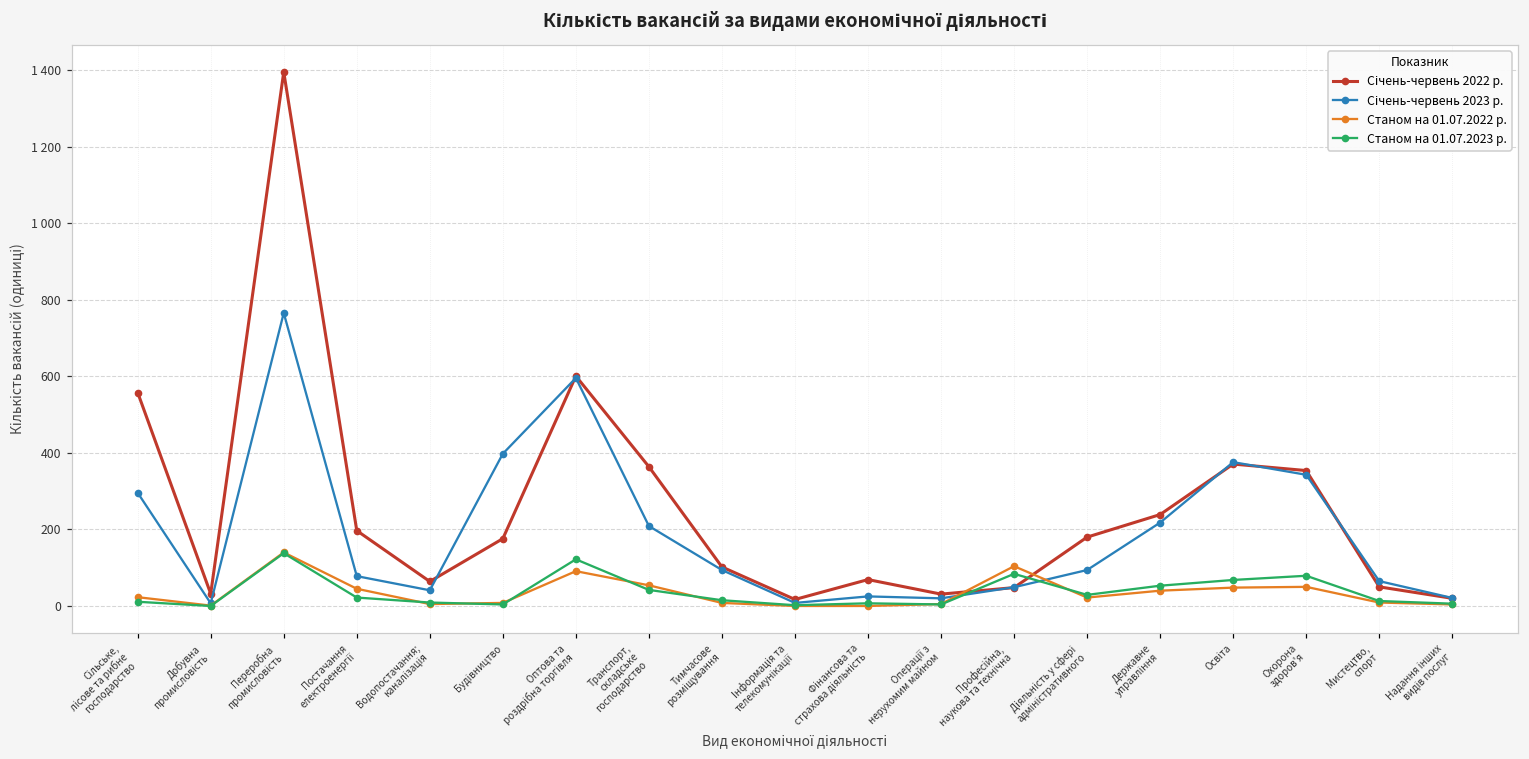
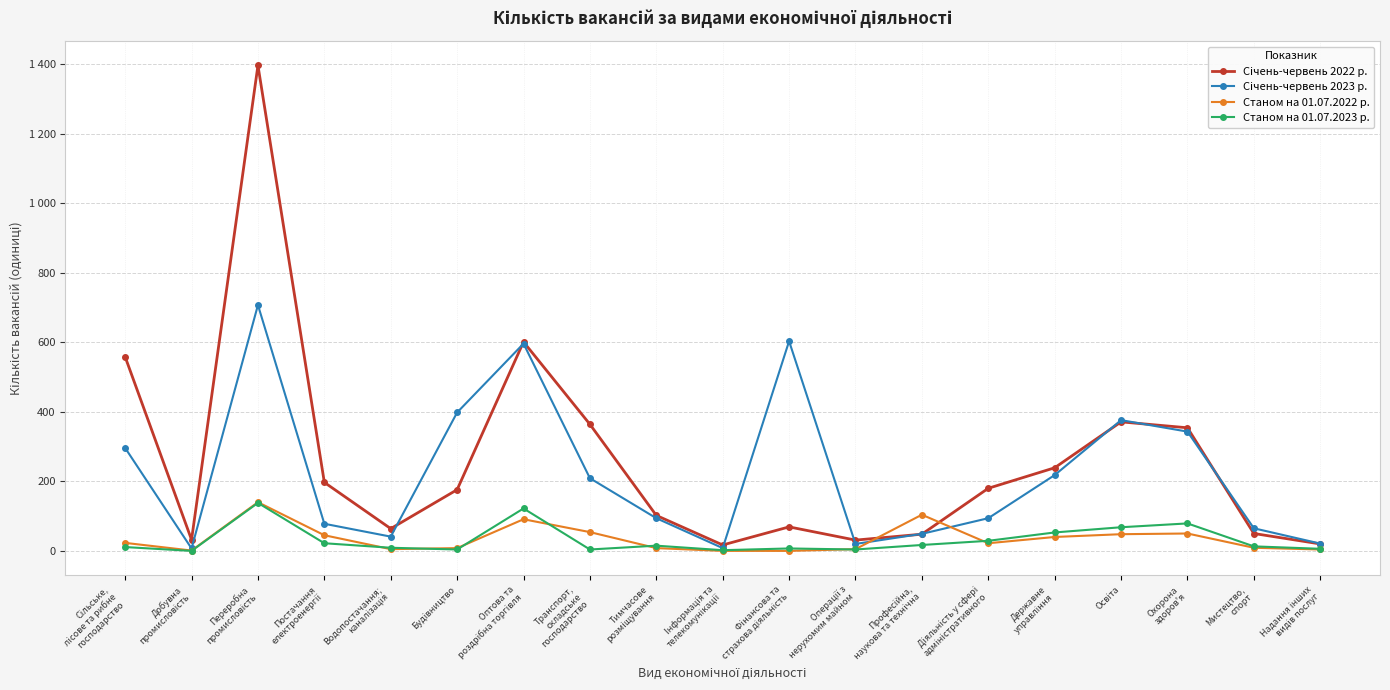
  {
    "Січень-червень 2022 р.": {
      "Сільське, лісове та рибне господарство": 560,
      "Добувна промисловість": 30,
      "Переробна промисловість": 1400,
      "Постачання електроенергії": 200,
      "Водопостачання; каналізація": 60,
      "Будівництво": 180,
      "Транспорт, складське господарство": 360,
      "Тимчасове розміщування": 100,
      "Інформація та телекомунікації": 20,
      "Фінансова та страхова діяльність": 70,
      "Операції з нерухомим майном": 30,
      "Діяльність у сфері адміністративного": 180,
      "Державне управління": 240,
      "Охорона здоров'я": 350,
      "Мистецтво, спорт": 50
    },
    "Січень-червень 2023 р.": {
      "Сільське, лісове та рибне господарство": 300,
-     "Переробна промисловість": 770,
+     "Переробна промисловість": 710,
      "Постачання електроенергії": 80,
      "Водопостачання; каналізація": 40,
      "Будівництво": 400,
      "Транспорт, складське господарство": 210,
      "Тимчасове розміщування": 90,
-     "Фінансова та страхова діяльність": 30,
+     "Фінансова та страхова діяльність": 600,
      "Операції з нерухомим майном": 20,
      "Діяльність у сфері адміністративного": 90,
      "Державне управління": 220,
      "Охорона здоров'я": 340,
      "Мистецтво, спорт": 70
    },
    "Станом на 01.07.2022 р.": {
      "Сільське, лісове та рибне господарство": 20,
      "Постачання електроенергії": 50,
      "Оптова та роздрібна торгівля": 90,
      "Транспорт, складське господарство": 50,
      "Професійна, наукова та технічна": 100,
      "Державне управління": 40,
      "Освіта": 50,
      "Охорона здоров'я": 50
    },
    "Станом на 01.07.2023 р.": {
      "Сільське, лісове та рибне господарство": 10,
      "Постачання електроенергії": 20,
      "Оптова та роздрібна торгівля": 120,
-     "Транспорт, складське господарство": 40,
-     "Професійна, наукова та технічна": 80,
+     "Транспорт, складське господарство": 0,
+     "Професійна, наукова та технічна": 20,
      "Державне управління": 50,
      "Освіта": 70,
      "Охорона здоров'я": 80
    }
  }
